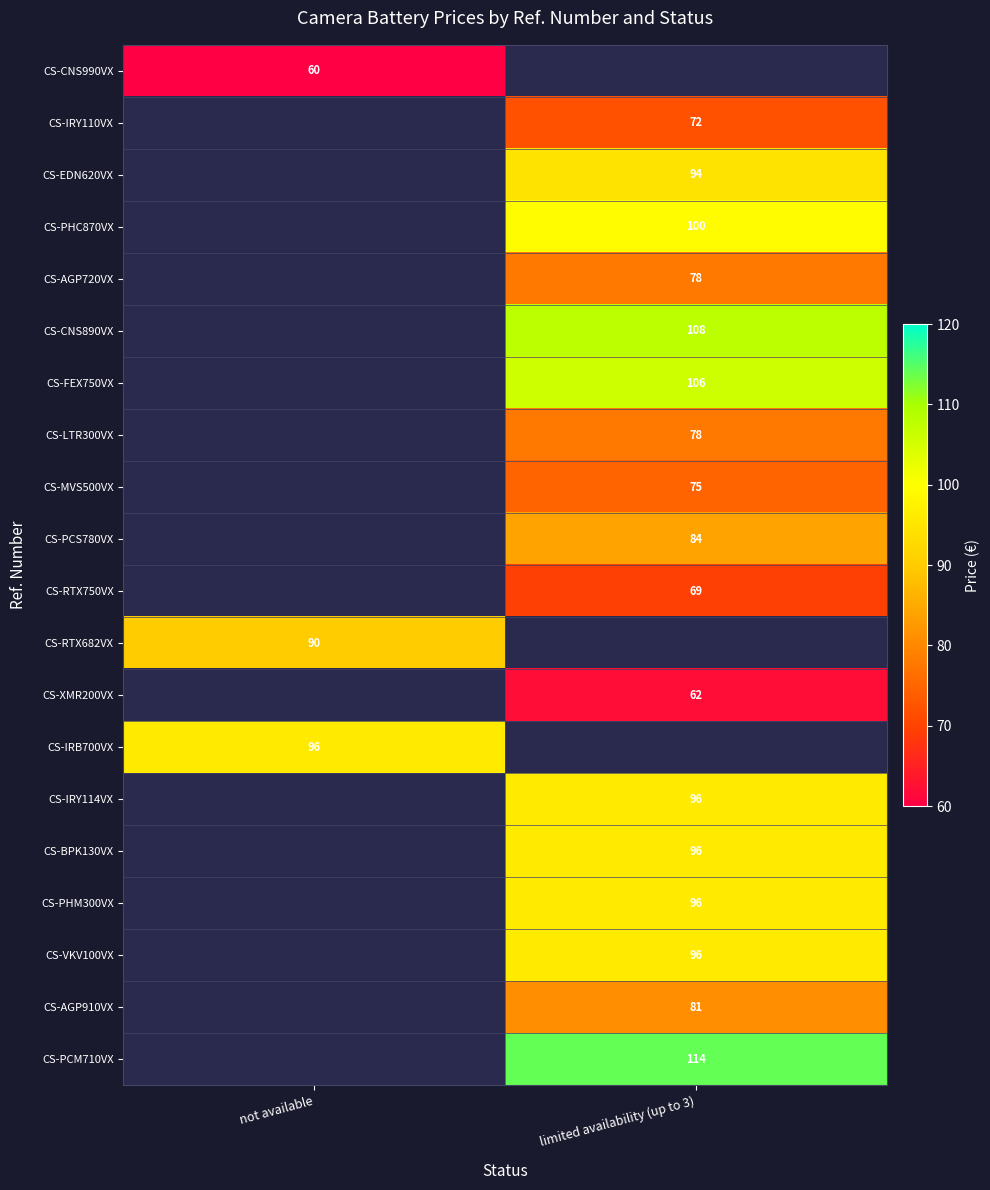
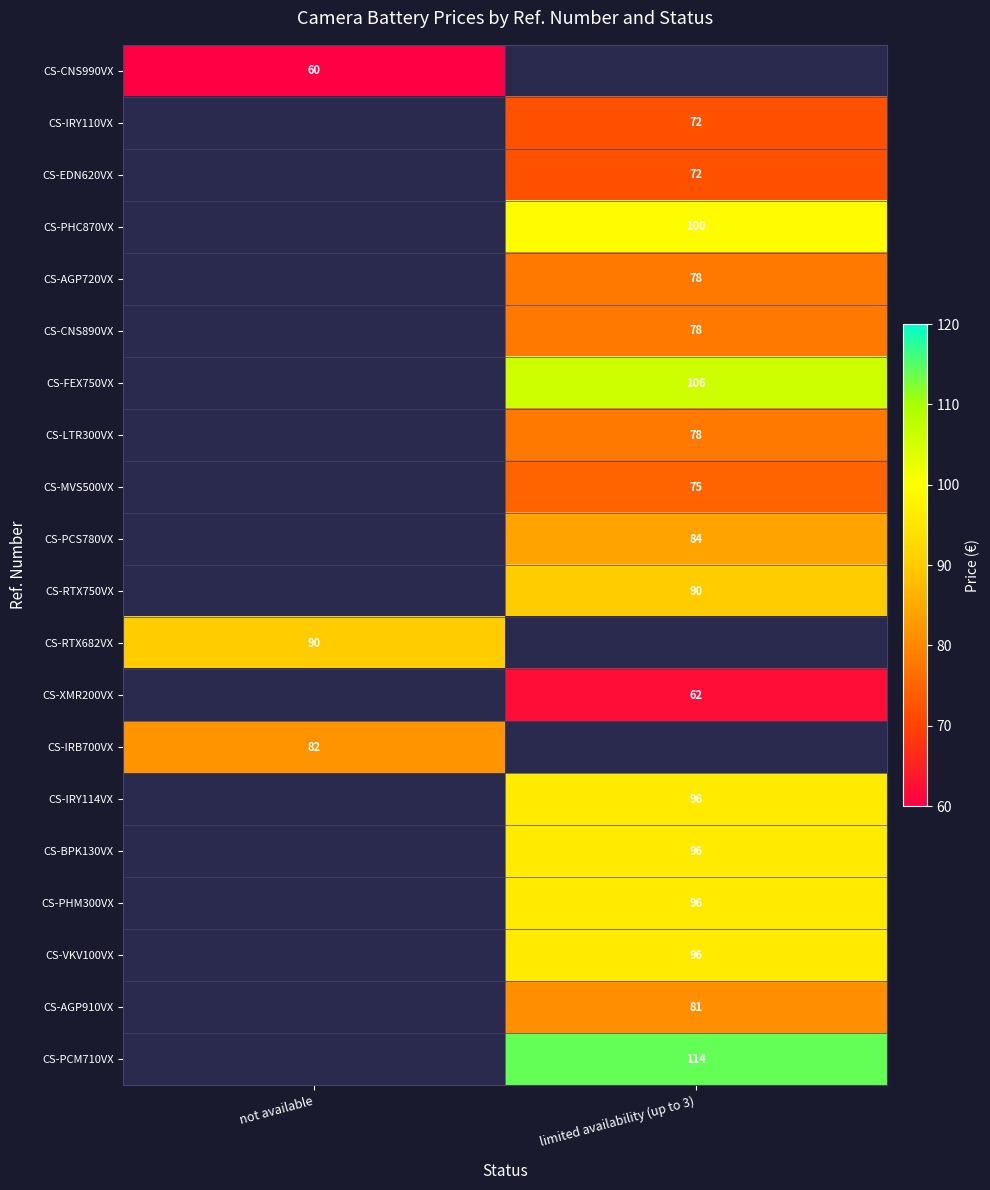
  {
    "CS-CNS990VX": {
      "not available": 60
    },
    "CS-IRY110VX": {
      "limited availability (up to 3)": 72
    },
    "CS-EDN620VX": {
-     "limited availability (up to 3)": 94
+     "limited availability (up to 3)": 72
    },
    "CS-PHC870VX": {
      "limited availability (up to 3)": 100
    },
    "CS-AGP720VX": {
      "limited availability (up to 3)": 78
    },
    "CS-CNS890VX": {
-     "limited availability (up to 3)": 108
+     "limited availability (up to 3)": 78
    },
    "CS-FEX750VX": {
      "limited availability (up to 3)": 106
    },
    "CS-LTR300VX": {
      "limited availability (up to 3)": 78
    },
    "CS-MVS500VX": {
      "limited availability (up to 3)": 75
    },
    "CS-PCS780VX": {
      "limited availability (up to 3)": 84
    },
    "CS-RTX750VX": {
-     "limited availability (up to 3)": 69
+     "limited availability (up to 3)": 90
    },
    "CS-RTX682VX": {
      "not available": 90
    },
    "CS-XMR200VX": {
      "limited availability (up to 3)": 62
    },
    "CS-IRB700VX": {
-     "not available": 96
+     "not available": 82
    },
    "CS-IRY114VX": {
      "limited availability (up to 3)": 96
    },
    "CS-BPK130VX": {
      "limited availability (up to 3)": 96
    },
    "CS-PHM300VX": {
      "limited availability (up to 3)": 96
    },
    "CS-VKV100VX": {
      "limited availability (up to 3)": 96
    },
    "CS-AGP910VX": {
      "limited availability (up to 3)": 81
    },
    "CS-PCM710VX": {
      "limited availability (up to 3)": 114
    }
  }
